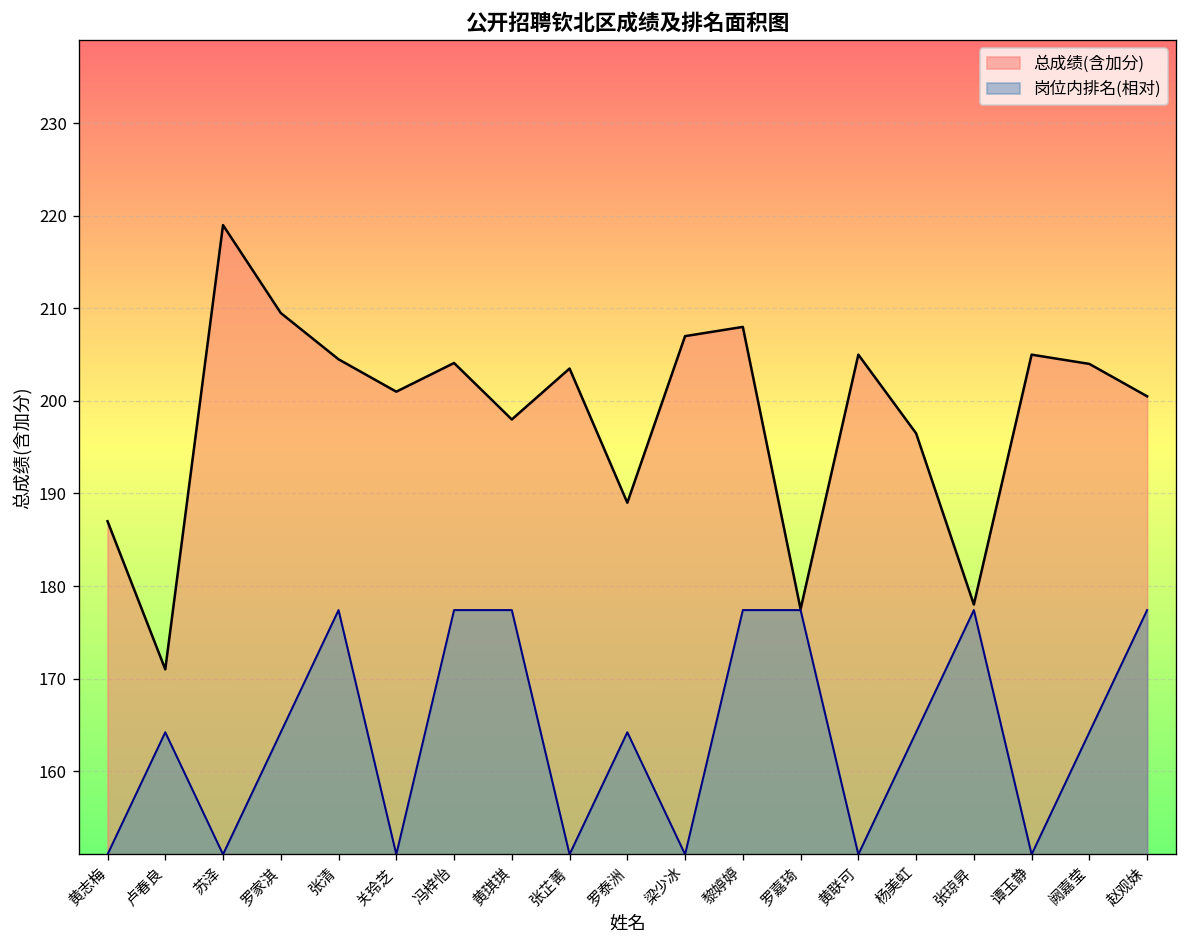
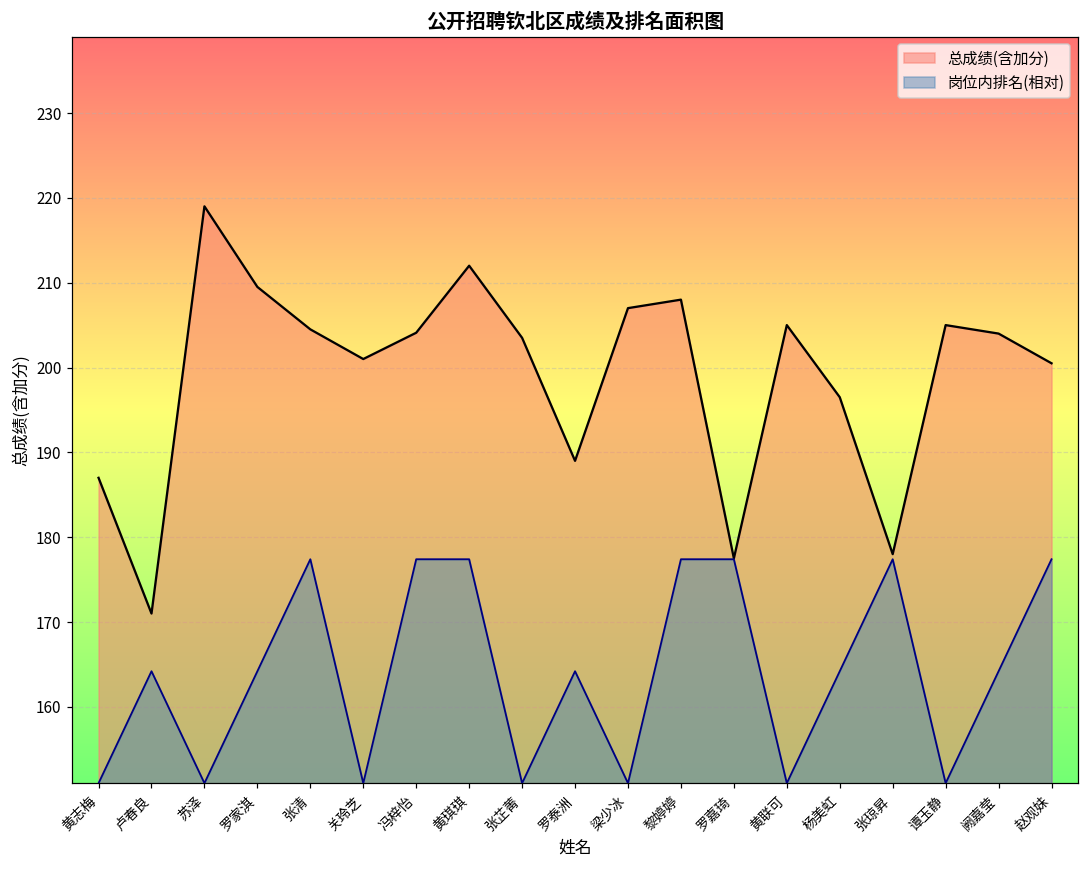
  {
    "总成绩(含加分)": {
      "黄志梅": 187,
      "卢春良": 171,
      "苏泽": 219,
      "罗家淇": 210,
      "张清": 205,
      "关玲芝": 201,
      "冯梓怡": 204,
-     "黄琪琪": 198,
+     "黄琪琪": 212,
      "张芷菁": 204,
      "罗泰洲": 189,
      "梁少冰": 207,
      "黎婷婷": 208,
      "黄联可": 205,
      "杨美虹": 197,
      "张琼昇": 178,
      "谭玉静": 205,
      "阙嘉莹": 204,
      "赵观妹": 201
    },
    "岗位内排名(相对)": {
      "黄志梅": 151,
      "卢春良": 164,
      "苏泽": 151,
      "罗家淇": 164,
      "张清": 177,
      "关玲芝": 151,
      "冯梓怡": 177,
      "黄琪琪": 177,
      "张芷菁": 151,
      "罗泰洲": 164,
      "梁少冰": 151,
      "黎婷婷": 177,
      "黄联可": 151,
      "杨美虹": 164,
      "张琼昇": 177,
      "谭玉静": 151,
      "阙嘉莹": 164,
      "赵观妹": 177
    }
  }
